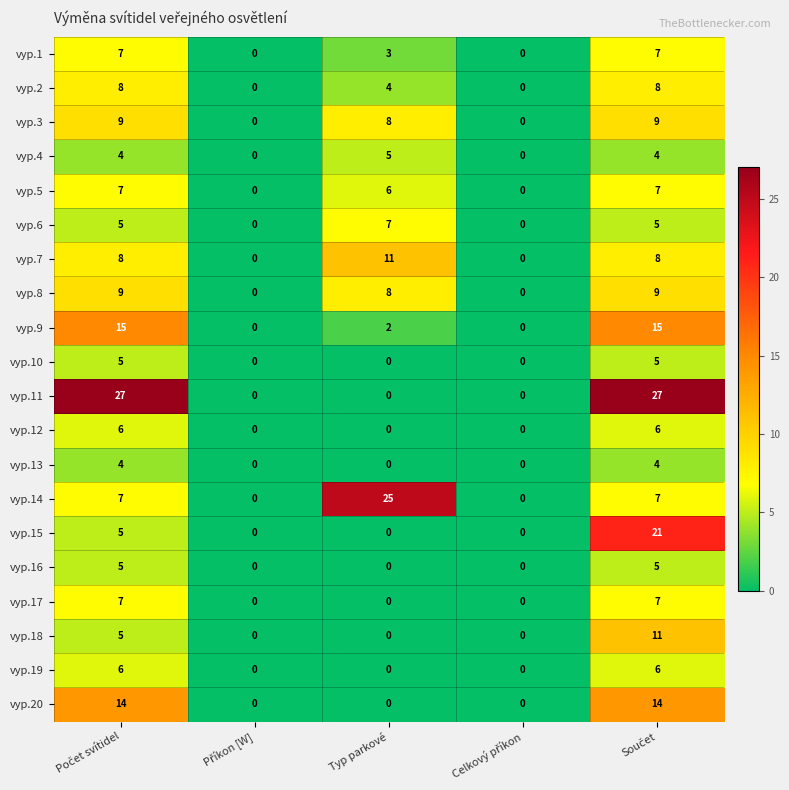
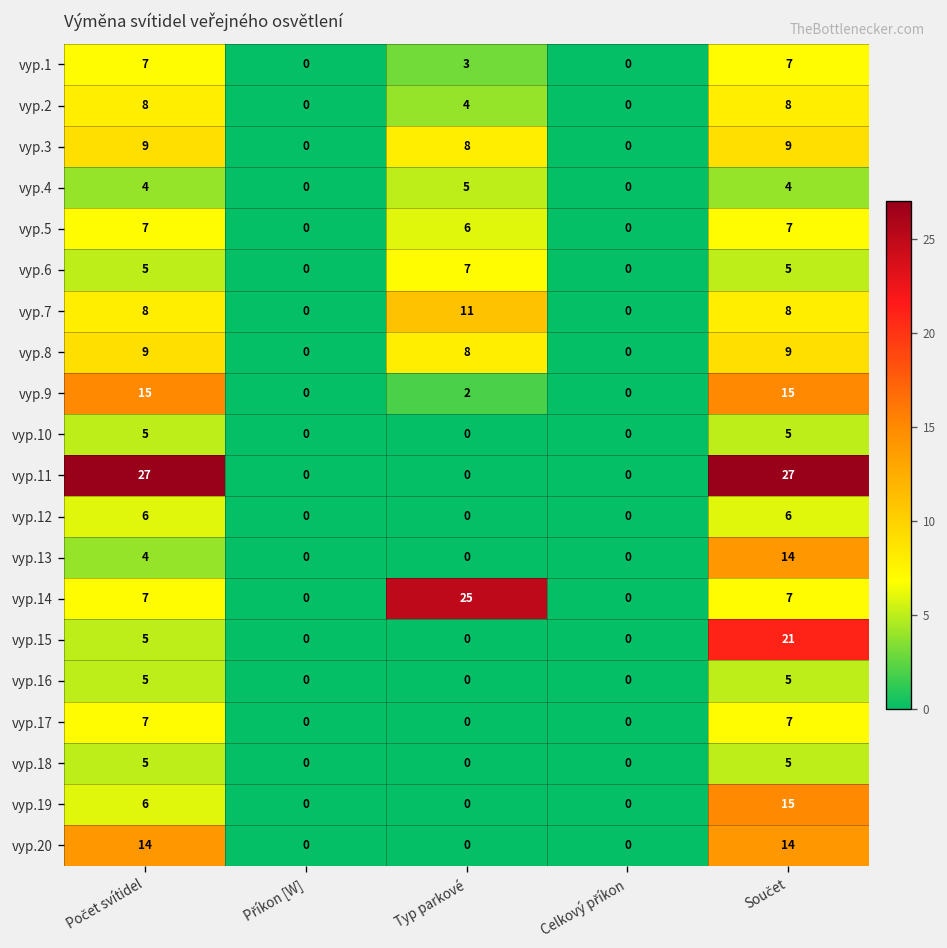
  {
    "vyp.1": {
      "Počet svítidel": 7,
      "Příkon [W]": 0,
      "Typ parkové": 3,
      "Celkový příkon": 0,
      "Součet": 7
    },
    "vyp.2": {
      "Počet svítidel": 8,
      "Příkon [W]": 0,
      "Typ parkové": 4,
      "Celkový příkon": 0,
      "Součet": 8
    },
    "vyp.3": {
      "Počet svítidel": 9,
      "Příkon [W]": 0,
      "Typ parkové": 8,
      "Celkový příkon": 0,
      "Součet": 9
    },
    "vyp.4": {
      "Počet svítidel": 4,
      "Příkon [W]": 0,
      "Typ parkové": 5,
      "Celkový příkon": 0,
      "Součet": 4
    },
    "vyp.5": {
      "Počet svítidel": 7,
      "Příkon [W]": 0,
      "Typ parkové": 6,
      "Celkový příkon": 0,
      "Součet": 7
    },
    "vyp.6": {
      "Počet svítidel": 5,
      "Příkon [W]": 0,
      "Typ parkové": 7,
      "Celkový příkon": 0,
      "Součet": 5
    },
    "vyp.7": {
      "Počet svítidel": 8,
      "Příkon [W]": 0,
      "Typ parkové": 11,
      "Celkový příkon": 0,
      "Součet": 8
    },
    "vyp.8": {
      "Počet svítidel": 9,
      "Příkon [W]": 0,
      "Typ parkové": 8,
      "Celkový příkon": 0,
      "Součet": 9
    },
    "vyp.9": {
      "Počet svítidel": 15,
      "Příkon [W]": 0,
      "Typ parkové": 2,
      "Celkový příkon": 0,
      "Součet": 15
    },
    "vyp.10": {
      "Počet svítidel": 5,
      "Příkon [W]": 0,
      "Typ parkové": 0,
      "Celkový příkon": 0,
      "Součet": 5
    },
    "vyp.11": {
      "Počet svítidel": 27,
      "Příkon [W]": 0,
      "Typ parkové": 0,
      "Celkový příkon": 0,
      "Součet": 27
    },
    "vyp.12": {
      "Počet svítidel": 6,
      "Příkon [W]": 0,
      "Typ parkové": 0,
      "Celkový příkon": 0,
      "Součet": 6
    },
    "vyp.13": {
      "Počet svítidel": 4,
      "Příkon [W]": 0,
      "Typ parkové": 0,
      "Celkový příkon": 0,
-     "Součet": 4
+     "Součet": 14
    },
    "vyp.14": {
      "Počet svítidel": 7,
      "Příkon [W]": 0,
      "Typ parkové": 25,
      "Celkový příkon": 0,
      "Součet": 7
    },
    "vyp.15": {
      "Počet svítidel": 5,
      "Příkon [W]": 0,
      "Typ parkové": 0,
      "Celkový příkon": 0,
      "Součet": 21
    },
    "vyp.16": {
      "Počet svítidel": 5,
      "Příkon [W]": 0,
      "Typ parkové": 0,
      "Celkový příkon": 0,
      "Součet": 5
    },
    "vyp.17": {
      "Počet svítidel": 7,
      "Příkon [W]": 0,
      "Typ parkové": 0,
      "Celkový příkon": 0,
      "Součet": 7
    },
    "vyp.18": {
      "Počet svítidel": 5,
      "Příkon [W]": 0,
      "Typ parkové": 0,
      "Celkový příkon": 0,
-     "Součet": 11
+     "Součet": 5
    },
    "vyp.19": {
      "Počet svítidel": 6,
      "Příkon [W]": 0,
      "Typ parkové": 0,
      "Celkový příkon": 0,
-     "Součet": 6
+     "Součet": 15
    },
    "vyp.20": {
      "Počet svítidel": 14,
      "Příkon [W]": 0,
      "Typ parkové": 0,
      "Celkový příkon": 0,
      "Součet": 14
    }
  }
